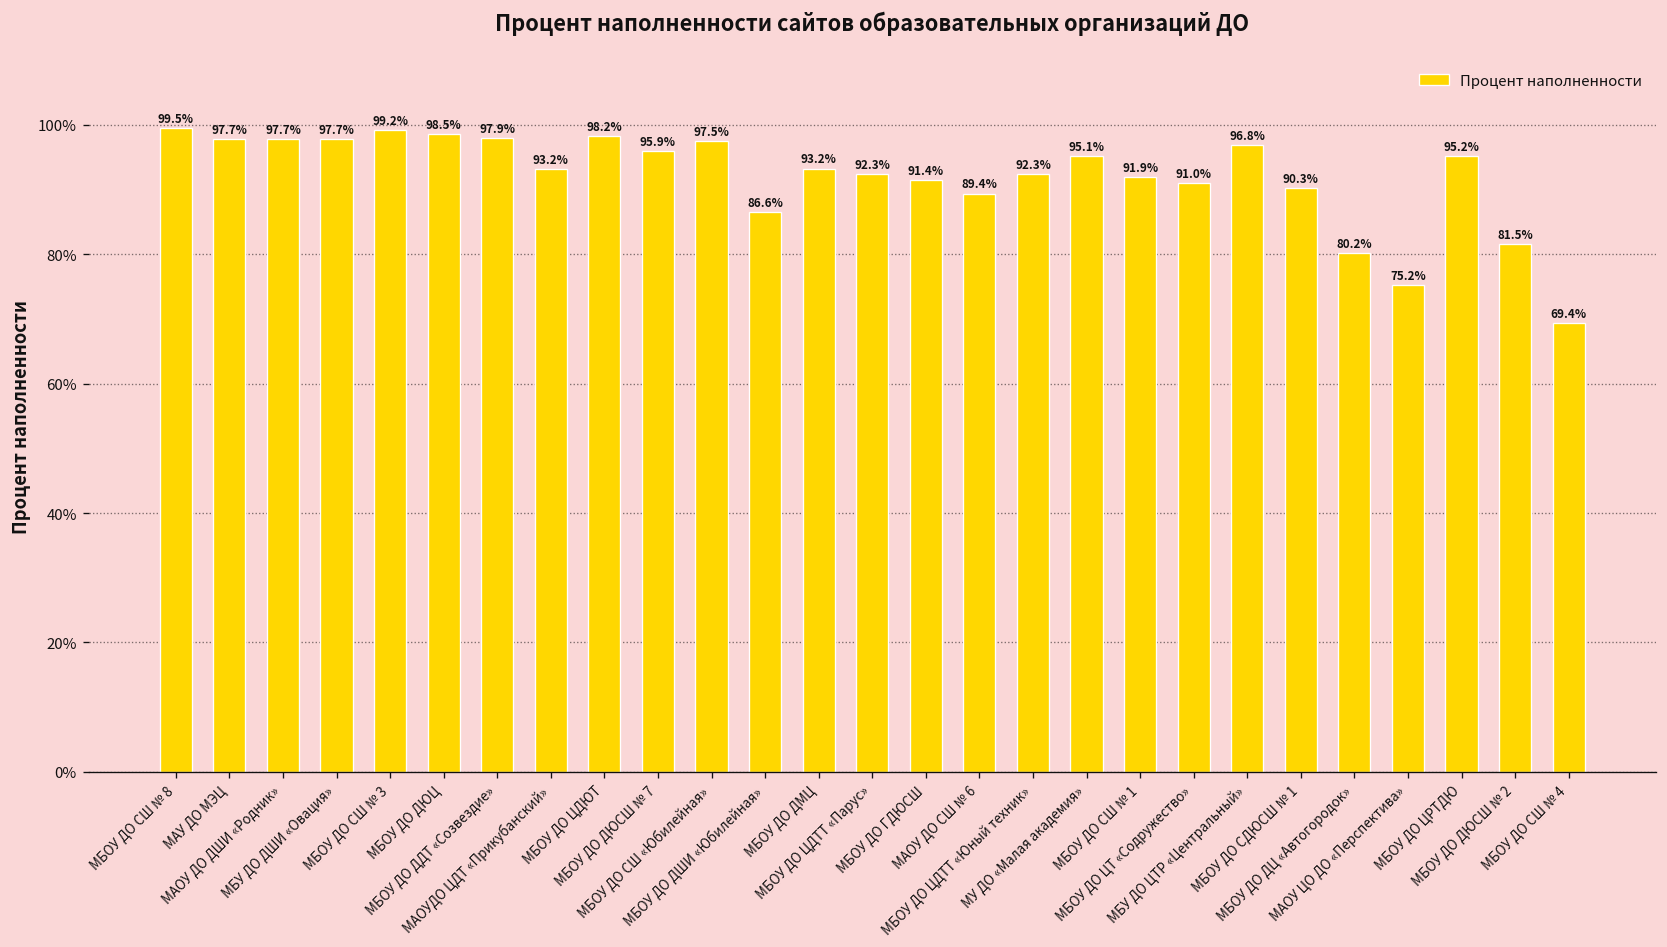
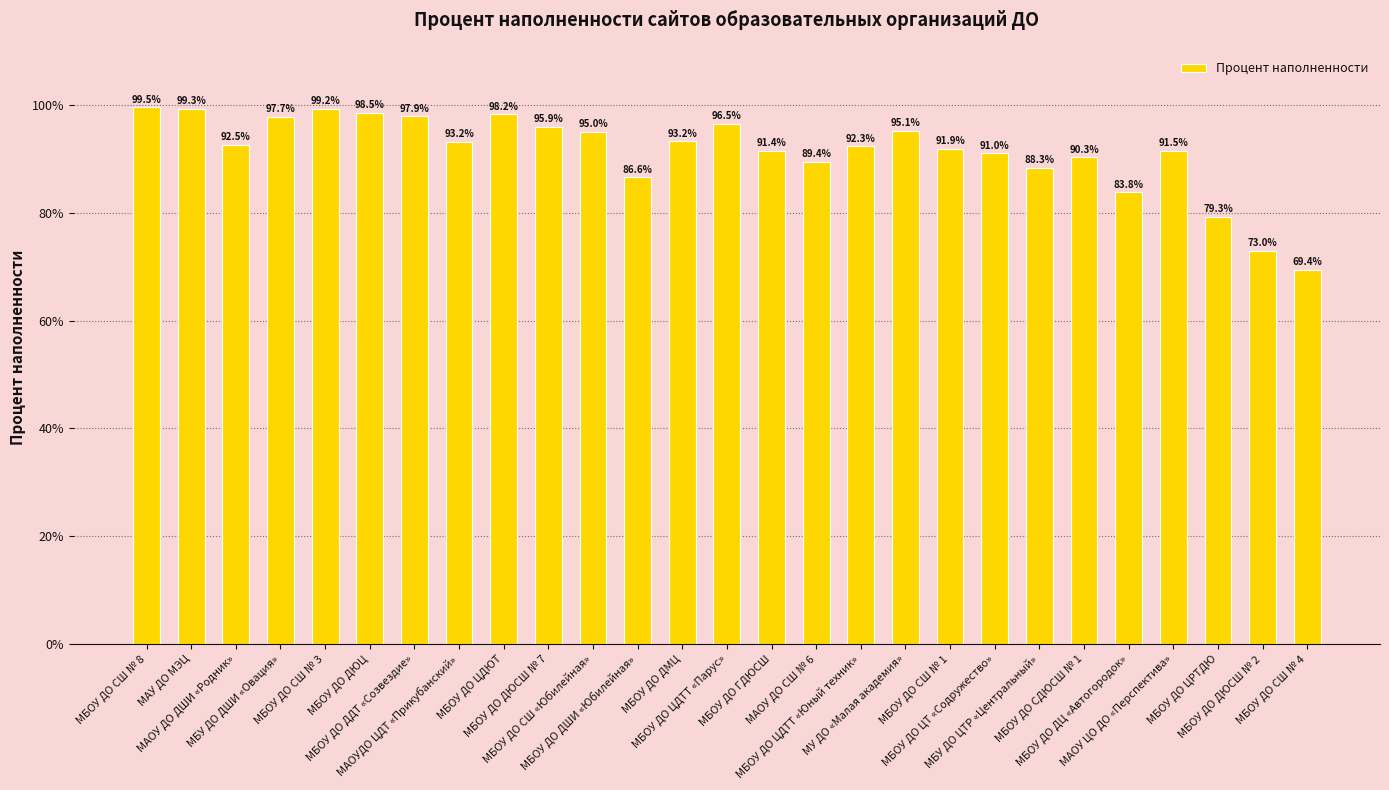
  {
    "МБОУ ДО СШ № 8": "99.5%",
-   "МАУ ДО МЭЦ": "97.7%",
-   "МАОУ ДО ДШИ «Родник»": "97.7%",
+   "МАУ ДО МЭЦ": "99.3%",
+   "МАОУ ДО ДШИ «Родник»": "92.5%",
    "МБУ ДО ДШИ «Овация»": "97.7%",
    "МБОУ ДО СШ № 3": "99.2%",
    "МБОУ ДО ДЮЦ": "98.5%",
    "МБОУ ДО ДДТ «Созвездие»": "97.9%",
    "МАОУДО ЦДТ «Прикубанский»": "93.2%",
    "МБОУ ДО ЦДЮТ": "98.2%",
    "МБОУ ДО ДЮСШ № 7": "95.9%",
-   "МБОУ ДО СШ «Юбилейная»": "97.5%",
+   "МБОУ ДО СШ «Юбилейная»": "95.0%",
    "МБОУ ДО ДШИ «Юбилейная»": "86.6%",
    "МБОУ ДО ДМЦ": "93.2%",
-   "МБОУ ДО ЦДТТ «Парус»": "92.3%",
+   "МБОУ ДО ЦДТТ «Парус»": "96.5%",
    "МБОУ ДО ГДЮСШ": "91.4%",
    "МАОУ ДО СШ № 6": "89.4%",
    "МБОУ ДО ЦДТТ «Юный техник»": "92.3%",
    "МУ ДО «Малая академия»": "95.1%",
    "МБОУ ДО СШ № 1": "91.9%",
    "МБОУ ДО ЦТ «Содружество»": "91.0%",
-   "МБУ ДО ЦТР «Центральный»": "96.8%",
+   "МБУ ДО ЦТР «Центральный»": "88.3%",
    "МБОУ ДО СДЮСШ № 1": "90.3%",
-   "МБОУ ДО ДЦ «Автогородок»": "80.2%",
-   "МАОУ ЦО ДО «Перспектива»": "75.2%",
-   "МБОУ ДО ЦРТДЮ": "95.2%",
-   "МБОУ ДО ДЮСШ № 2": "81.5%",
+   "МБОУ ДО ДЦ «Автогородок»": "83.8%",
+   "МАОУ ЦО ДО «Перспектива»": "91.5%",
+   "МБОУ ДО ЦРТДЮ": "79.3%",
+   "МБОУ ДО ДЮСШ № 2": "73.0%",
    "МБОУ ДО СШ № 4": "69.4%"
  }
